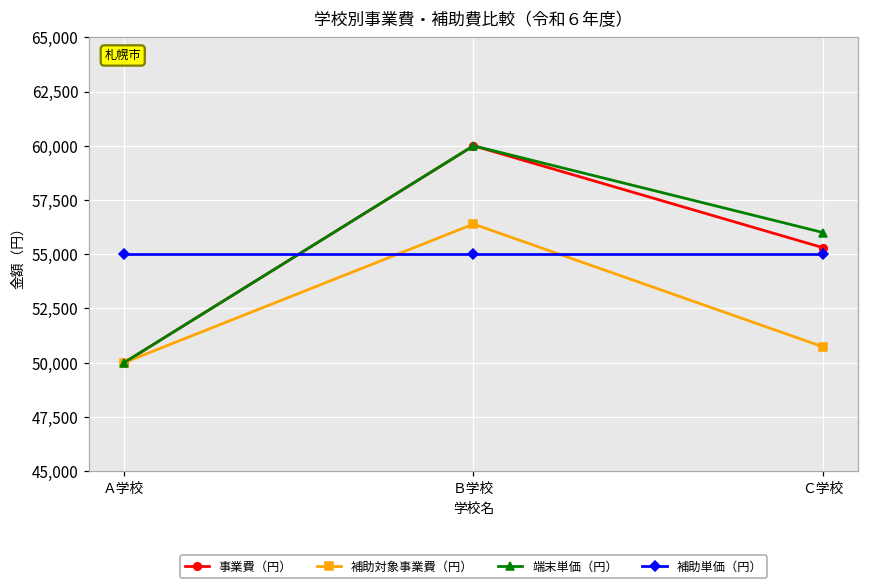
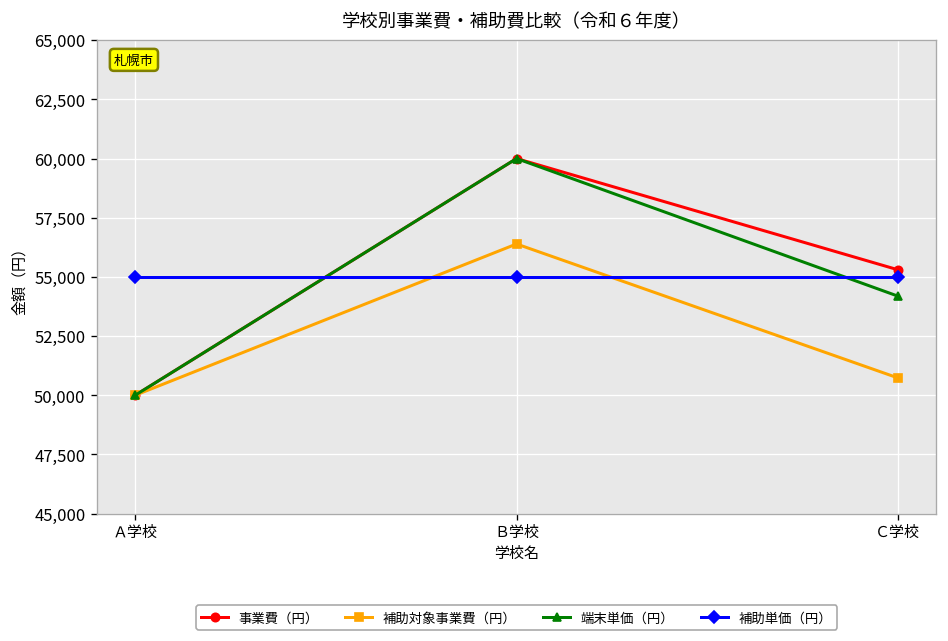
  {
    "事業費（円）": {
      "Ｃ学校": "55,300"
    },
    "補助対象事業費（円）": {
      "Ｂ学校": "56,400",
      "Ｃ学校": "50,700"
    },
    "端末単価（円）": {
-     "Ｃ学校": "56,000"
+     "Ｃ学校": "54,200"
    },
    "補助単価（円）": {
      "Ａ学校": "55,000",
      "Ｂ学校": "55,000",
      "Ｃ学校": "55,000"
    }
  }
